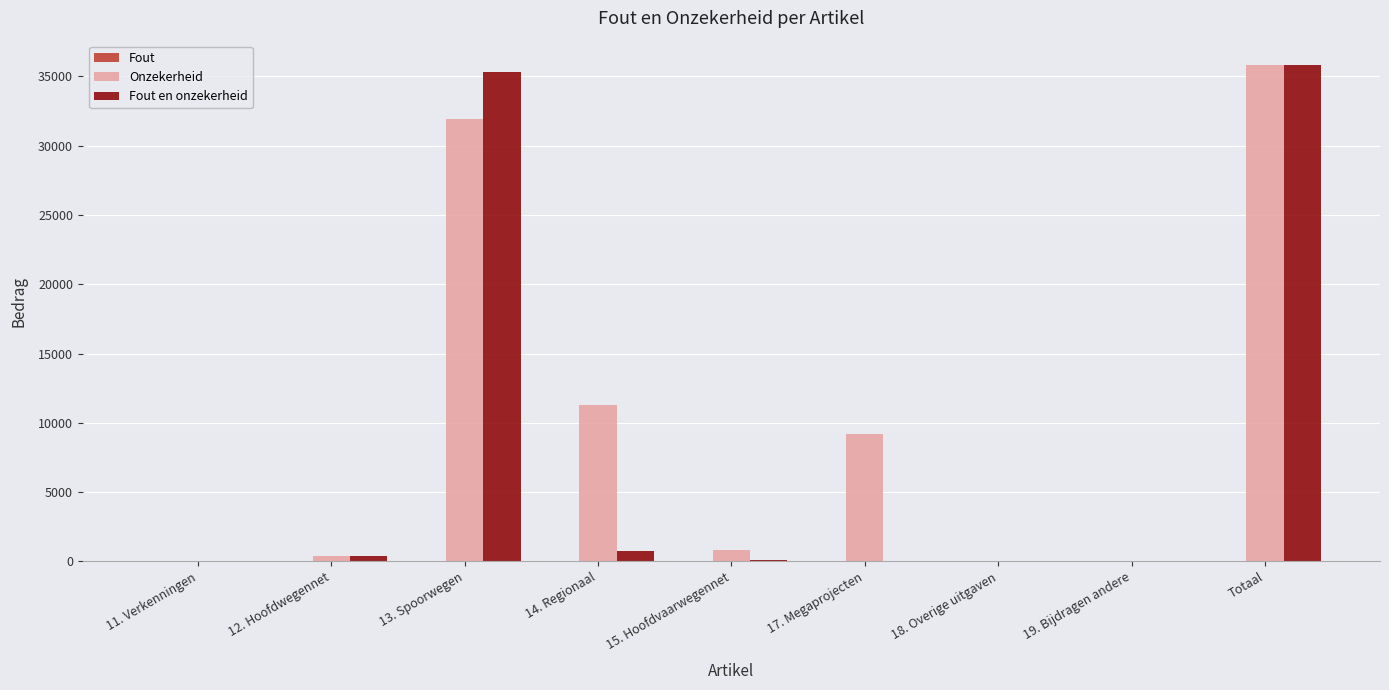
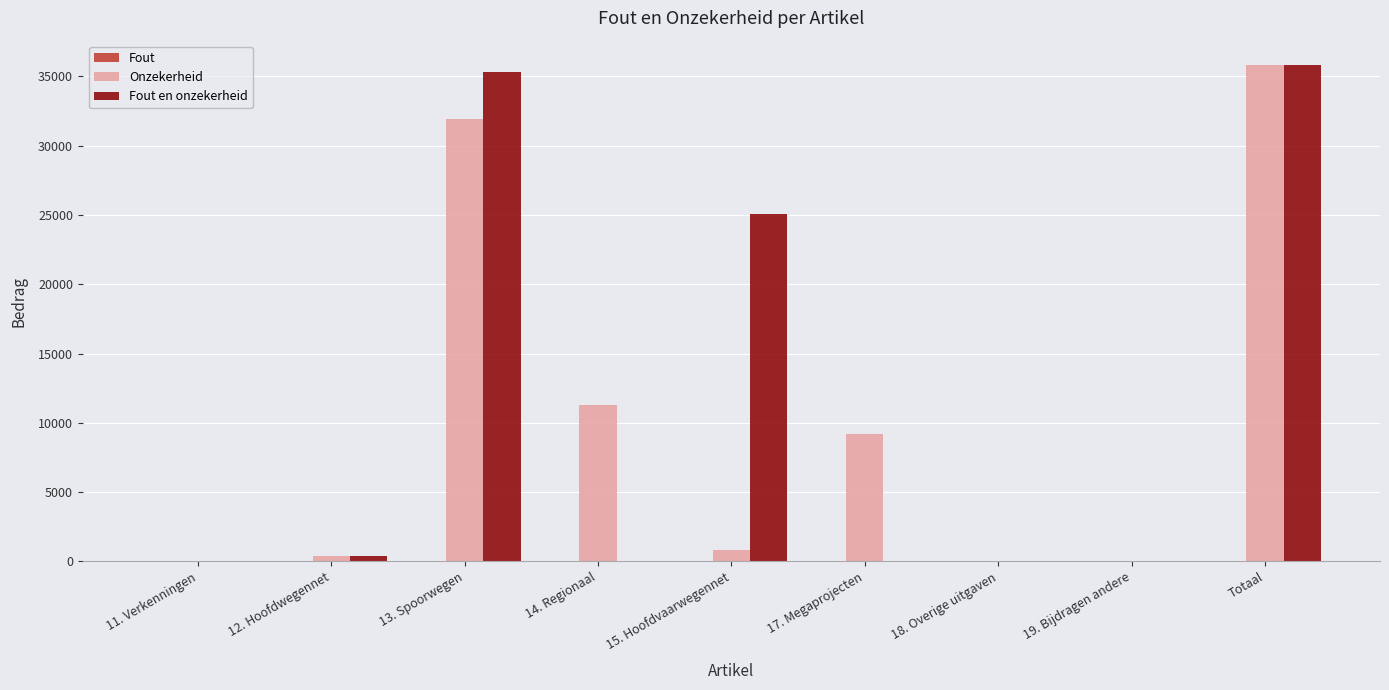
  {
    "Fout": {
      "11. Verkenningen": 0,
      "12. Hoofdwegennet": 0,
      "13. Spoorwegen": 0,
      "14. Regionaal": 0,
      "15. Hoofdvaarwegennet": 0,
      "17. Megaprojecten": 0,
      "18. Overige uitgaven": 0,
      "19. Bijdragen andere": 0,
      "Totaal": 0
    },
    "Onzekerheid": {
      "11. Verkenningen": 0,
      "12. Hoofdwegennet": 400,
      "13. Spoorwegen": 31900,
      "14. Regionaal": 11300,
      "15. Hoofdvaarwegennet": 800,
      "17. Megaprojecten": 9200,
      "18. Overige uitgaven": 0,
      "19. Bijdragen andere": 0,
      "Totaal": 35800
    },
    "Fout en onzekerheid": {
      "11. Verkenningen": 0,
      "12. Hoofdwegennet": 400,
      "13. Spoorwegen": 35300,
-     "14. Regionaal": 800,
-     "15. Hoofdvaarwegennet": 100,
+     "14. Regionaal": 0,
+     "15. Hoofdvaarwegennet": 25100,
      "18. Overige uitgaven": 0,
      "19. Bijdragen andere": 0,
      "Totaal": 35800
    }
  }
